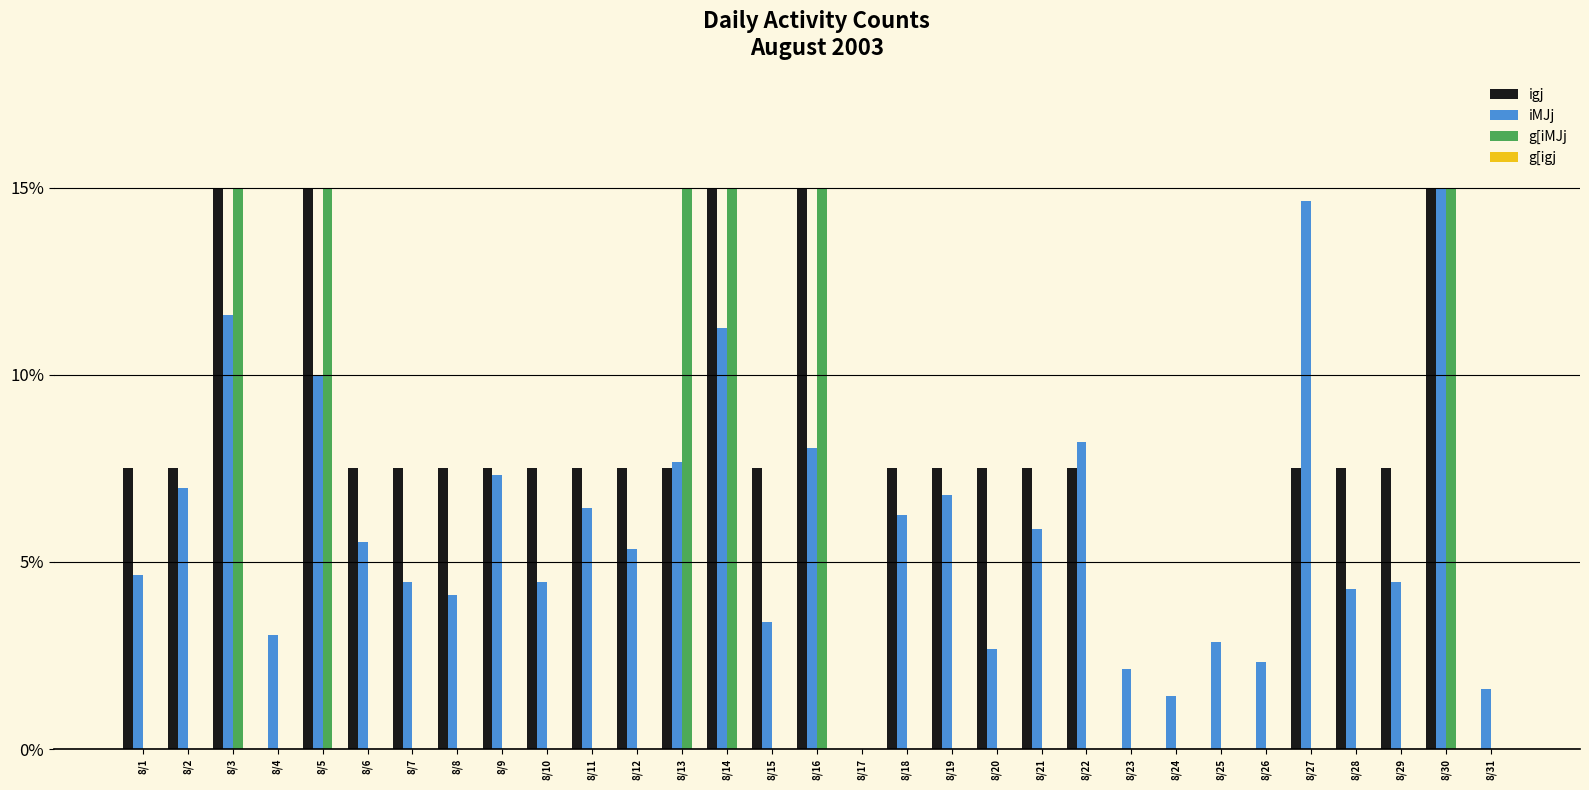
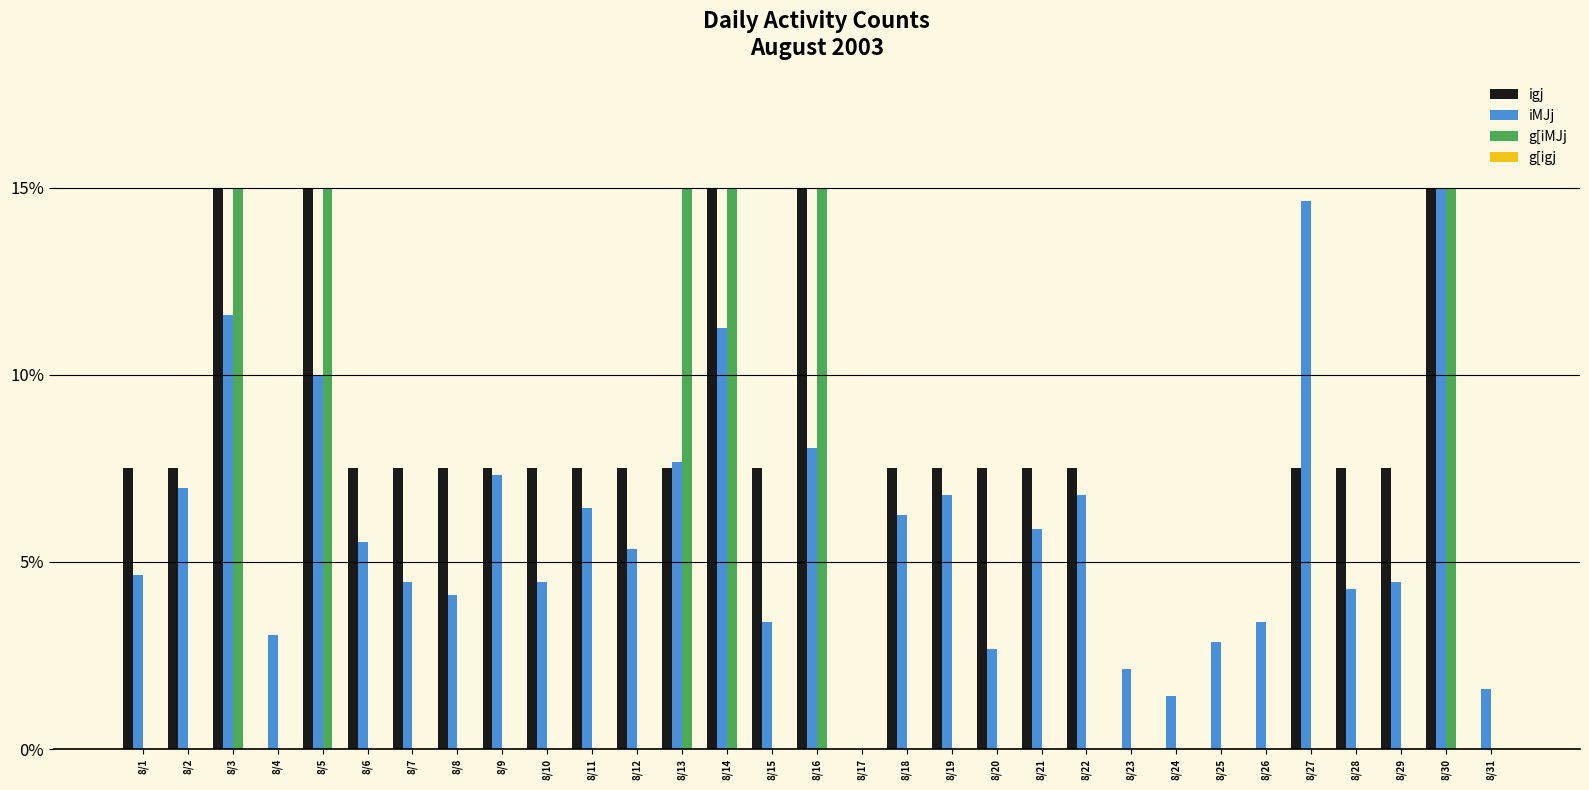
  {
    "igj": {
      "8/1": "7.5%",
      "8/2": "7.5%",
      "8/3": "15.0%",
      "8/4": "0.0%",
      "8/5": "15.0%",
      "8/6": "7.5%",
      "8/7": "7.5%",
      "8/8": "7.5%",
      "8/9": "7.5%",
      "8/10": "7.5%",
      "8/11": "7.5%",
      "8/12": "7.5%",
      "8/13": "7.5%",
      "8/14": "15.0%",
      "8/15": "7.5%",
      "8/16": "15.0%",
      "8/17": "0.0%",
      "8/18": "7.5%",
      "8/19": "7.5%",
      "8/20": "7.5%",
      "8/21": "7.5%",
      "8/22": "7.5%",
      "8/23": "0.0%",
      "8/24": "0.0%",
      "8/25": "0.0%",
      "8/26": "0.0%",
      "8/27": "7.5%",
      "8/28": "7.5%",
      "8/29": "7.5%",
      "8/30": "15.0%",
      "8/31": "0.0%"
    },
    "iMJj": {
      "8/1": "4.6%",
      "8/2": "7.0%",
      "8/3": "11.6%",
      "8/4": "3.0%",
      "8/5": "10.0%",
      "8/6": "5.5%",
      "8/7": "4.5%",
      "8/8": "4.1%",
      "8/9": "7.3%",
      "8/10": "4.5%",
      "8/11": "6.4%",
      "8/12": "5.4%",
      "8/13": "7.7%",
      "8/14": "11.3%",
      "8/15": "3.4%",
      "8/16": "8.0%",
      "8/17": "0.0%",
      "8/18": "6.3%",
      "8/19": "6.8%",
      "8/20": "2.7%",
      "8/21": "5.9%",
-     "8/22": "8.2%",
+     "8/22": "6.8%",
      "8/23": "2.1%",
      "8/24": "1.4%",
      "8/25": "2.9%",
-     "8/26": "2.3%",
+     "8/26": "3.4%",
      "8/27": "14.6%",
      "8/28": "4.3%",
      "8/29": "4.5%",
      "8/30": "15.0%",
      "8/31": "1.6%"
    },
    "g[iMJj": {
      "8/1": "0.0%",
      "8/2": "0.0%",
      "8/3": "15.0%",
      "8/4": "0.0%",
      "8/5": "15.0%",
      "8/6": "0.0%",
      "8/7": "0.0%",
      "8/8": "0.0%",
      "8/9": "0.0%",
      "8/10": "0.0%",
      "8/11": "0.0%",
      "8/12": "0.0%",
      "8/13": "15.0%",
      "8/14": "15.0%",
      "8/15": "0.0%",
      "8/16": "15.0%",
      "8/17": "0.0%",
      "8/18": "0.0%",
      "8/19": "0.0%",
      "8/20": "0.0%",
      "8/21": "0.0%",
      "8/22": "0.0%",
      "8/23": "0.0%",
      "8/24": "0.0%",
      "8/25": "0.0%",
      "8/26": "0.0%",
      "8/27": "0.0%",
      "8/28": "0.0%",
      "8/29": "0.0%",
      "8/30": "15.0%",
      "8/31": "0.0%"
    },
    "g[igj": {
      "8/1": "0.0%",
      "8/2": "0.0%",
      "8/3": "0.0%",
      "8/4": "0.0%",
      "8/5": "0.0%",
      "8/6": "0.0%",
      "8/7": "0.0%",
      "8/8": "0.0%",
      "8/9": "0.0%",
      "8/10": "0.0%",
      "8/11": "0.0%",
      "8/12": "0.0%",
      "8/13": "0.0%",
      "8/14": "0.0%",
      "8/15": "0.0%",
      "8/16": "0.0%",
      "8/17": "0.0%",
      "8/18": "0.0%",
      "8/19": "0.0%",
      "8/20": "0.0%",
      "8/21": "0.0%",
      "8/22": "0.0%",
      "8/23": "0.0%",
      "8/24": "0.0%",
      "8/25": "0.0%",
      "8/26": "0.0%",
      "8/27": "0.0%",
      "8/28": "0.0%",
      "8/29": "0.0%",
      "8/30": "0.0%",
      "8/31": "0.0%"
    }
  }
